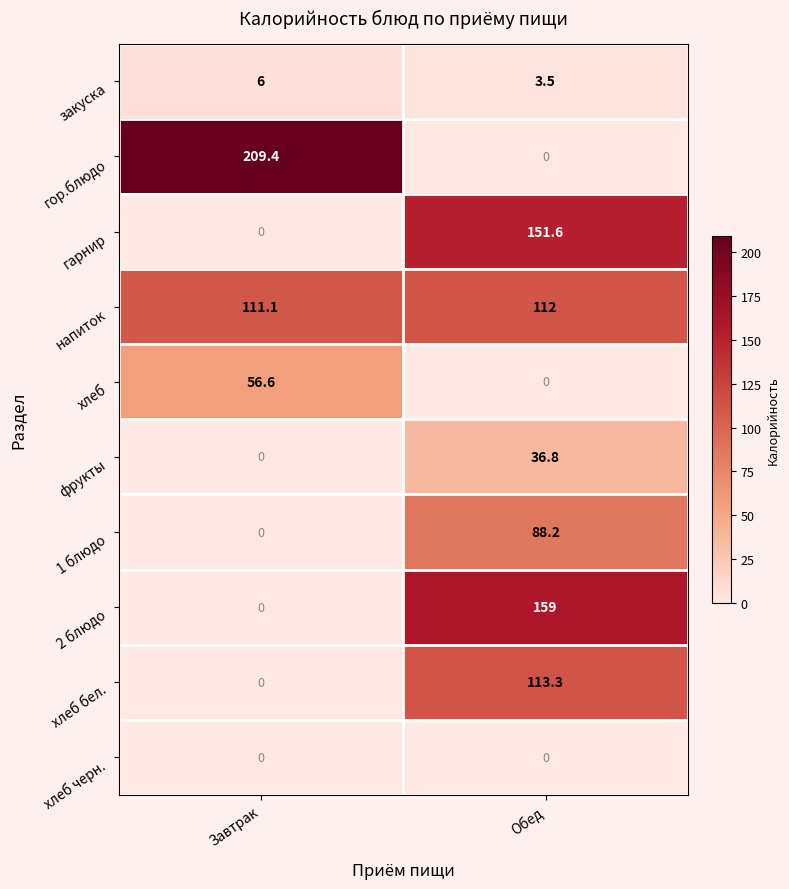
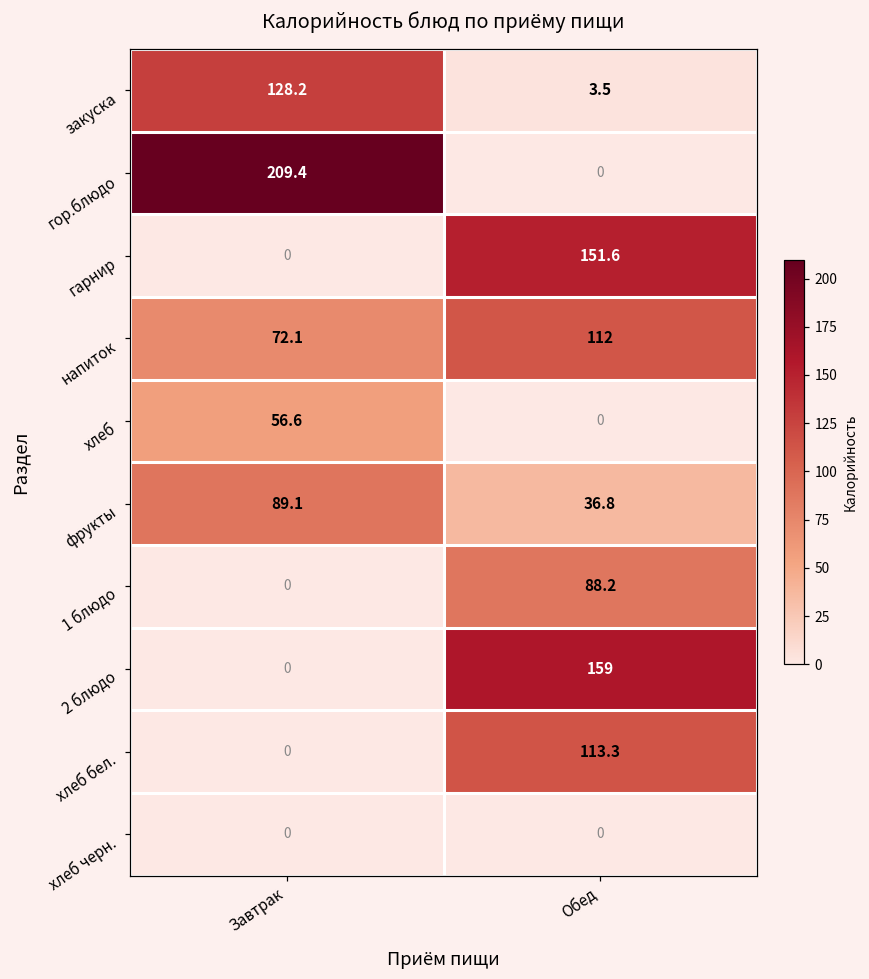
  {
    "закуска": {
-     "Завтрак": 6,
+     "Завтрак": 128.2,
      "Обед": 3.5
    },
    "гор.блюдо": {
      "Завтрак": 209.4,
      "Обед": 0
    },
    "гарнир": {
      "Завтрак": 0,
      "Обед": 151.6
    },
    "напиток": {
-     "Завтрак": 111.1,
+     "Завтрак": 72.1,
      "Обед": 112
    },
    "хлеб": {
      "Завтрак": 56.6,
      "Обед": 0
    },
    "фрукты": {
-     "Завтрак": 0,
+     "Завтрак": 89.1,
      "Обед": 36.8
    },
    "1 блюдо": {
      "Завтрак": 0,
      "Обед": 88.2
    },
    "2 блюдо": {
      "Завтрак": 0,
      "Обед": 159
    },
    "хлеб бел.": {
      "Завтрак": 0,
      "Обед": 113.3
    },
    "хлеб черн.": {
      "Завтрак": 0,
      "Обед": 0
    }
  }
